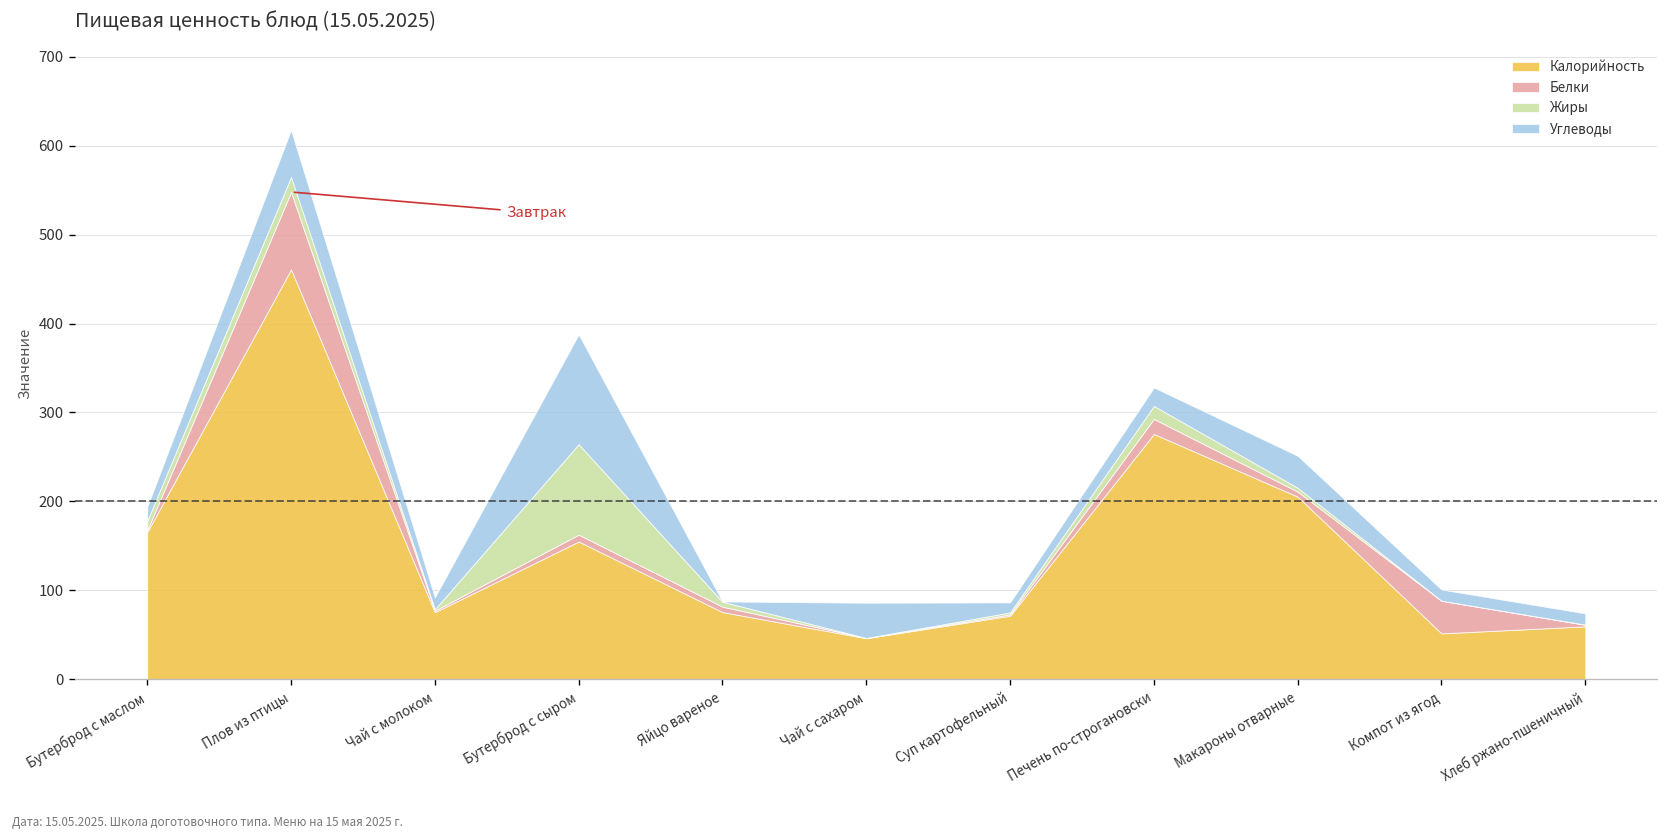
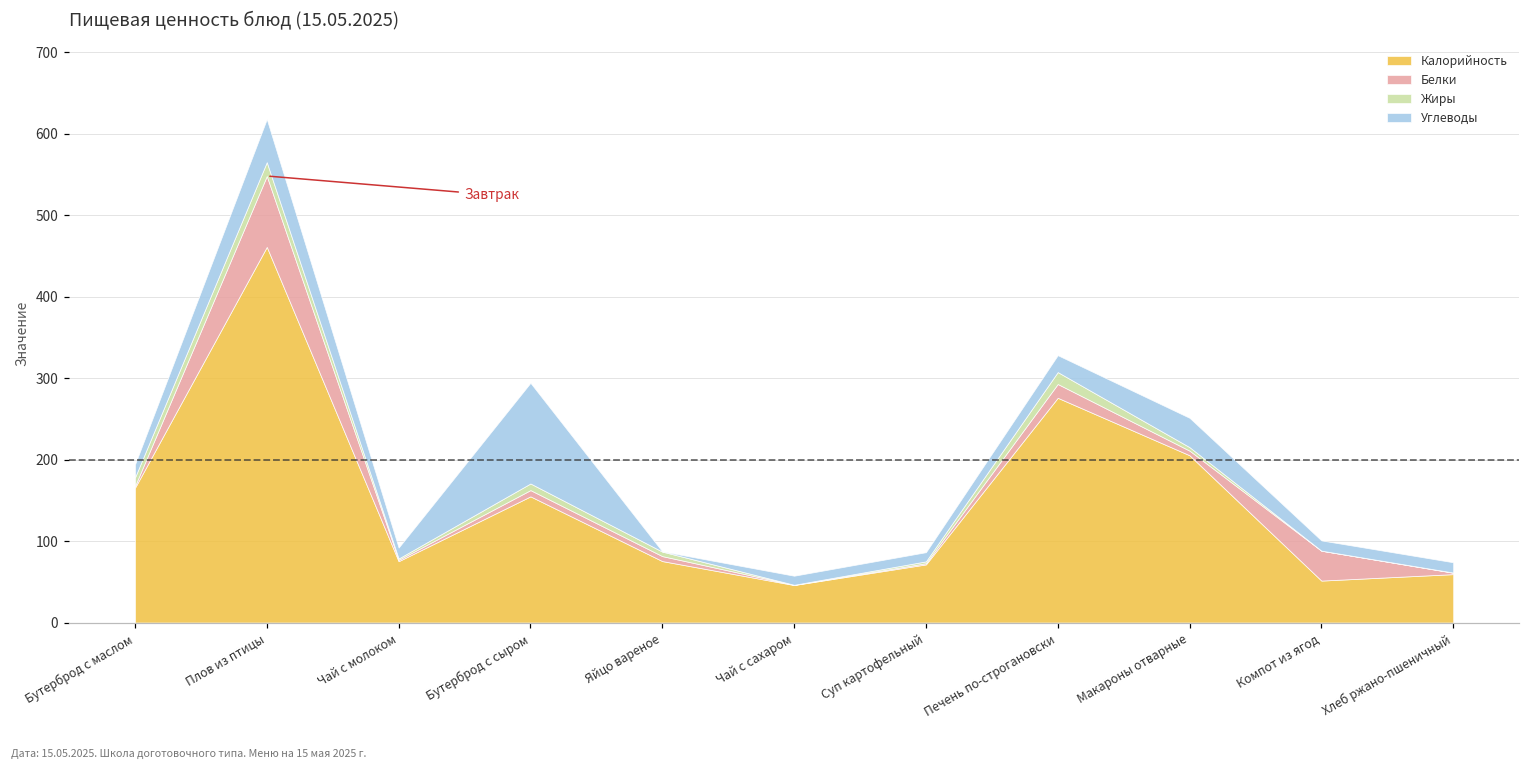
  {
    "Калорийность": {
      "Плов из птицы": 460,
      "Бутерброд с сыром": 150,
      "Яйцо вареное": 80,
      "Печень по-строгановски": 280,
      "Макароны отварные": 210,
      "Компот из ягод": 50
    },
    "Белки": {
      "Плов из птицы": 90,
      "Бутерброд с сыром": 10,
      "Яйцо вареное": 10,
      "Печень по-строгановски": 20,
      "Макароны отварные": 10
    },
    "Жиры": {
      "Бутерброд с маслом": 10,
      "Плов из птицы": 20,
-     "Бутерброд с сыром": 100,
+     "Бутерброд с сыром": 10,
      "Печень по-строгановски": 10,
      "Макароны отварные": 0
    },
    "Углеводы": {
      "Бутерброд с маслом": 20,
      "Плов из птицы": 50,
      "Чай с молоком": 10,
      "Бутерброд с сыром": 120,
-     "Чай с сахаром": 40,
+     "Чай с сахаром": 10,
      "Суп картофельный": 10,
      "Печень по-строгановски": 20,
      "Макароны отварные": 40,
      "Компот из ягод": 10,
      "Хлеб ржано-пшеничный": 10
    }
  }
